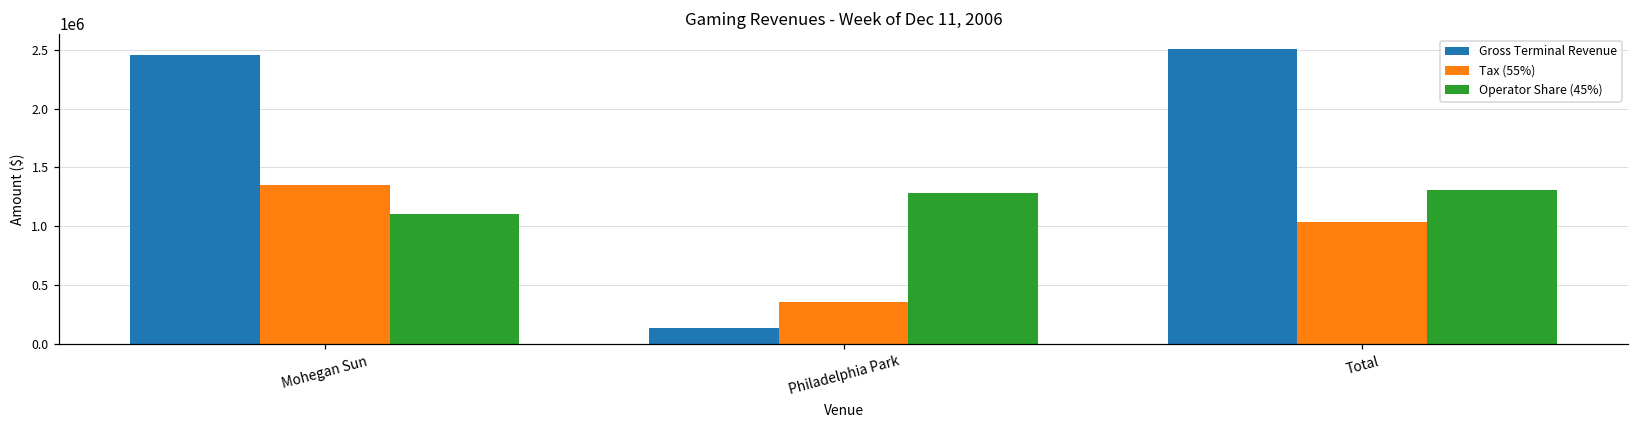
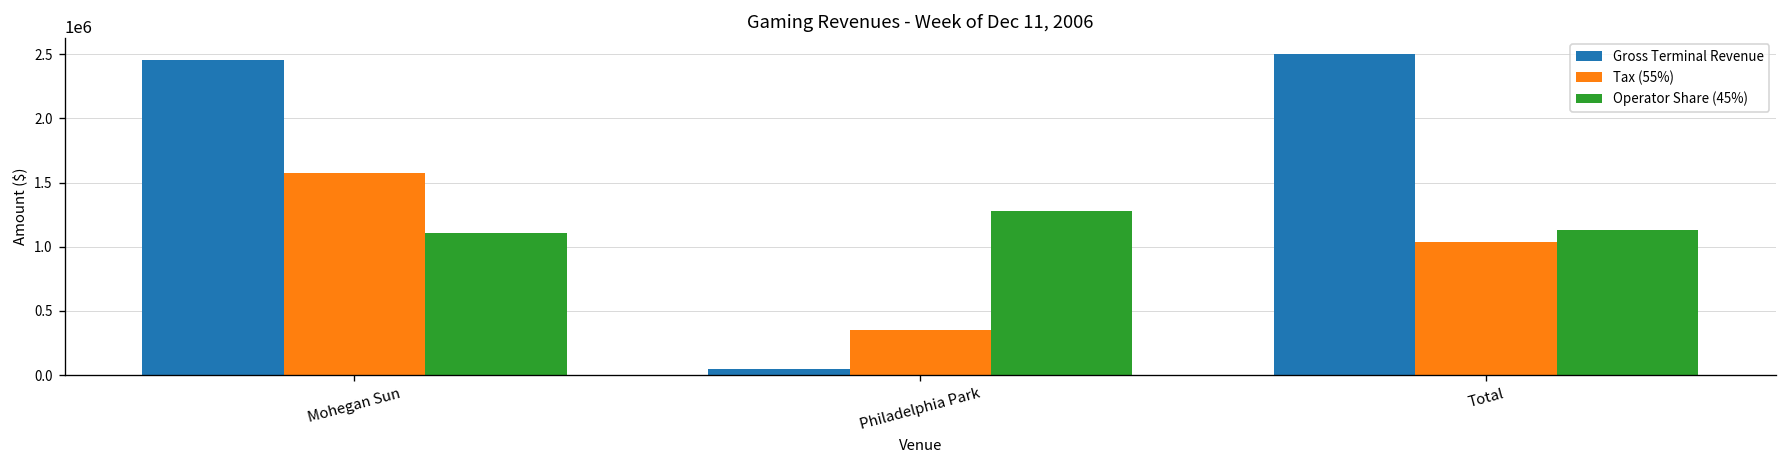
  {
    "Gross Terminal Revenue": {
      "Mohegan Sun": 2460000,
-     "Philadelphia Park": 130000,
+     "Philadelphia Park": 50000,
      "Total": 2500000
    },
    "Tax (55%)": {
-     "Mohegan Sun": 1350000,
+     "Mohegan Sun": 1580000,
      "Philadelphia Park": 350000,
      "Total": 1040000
    },
    "Operator Share (45%)": {
      "Mohegan Sun": 1110000,
      "Philadelphia Park": 1280000,
-     "Total": 1310000
+     "Total": 1130000
    }
  }
